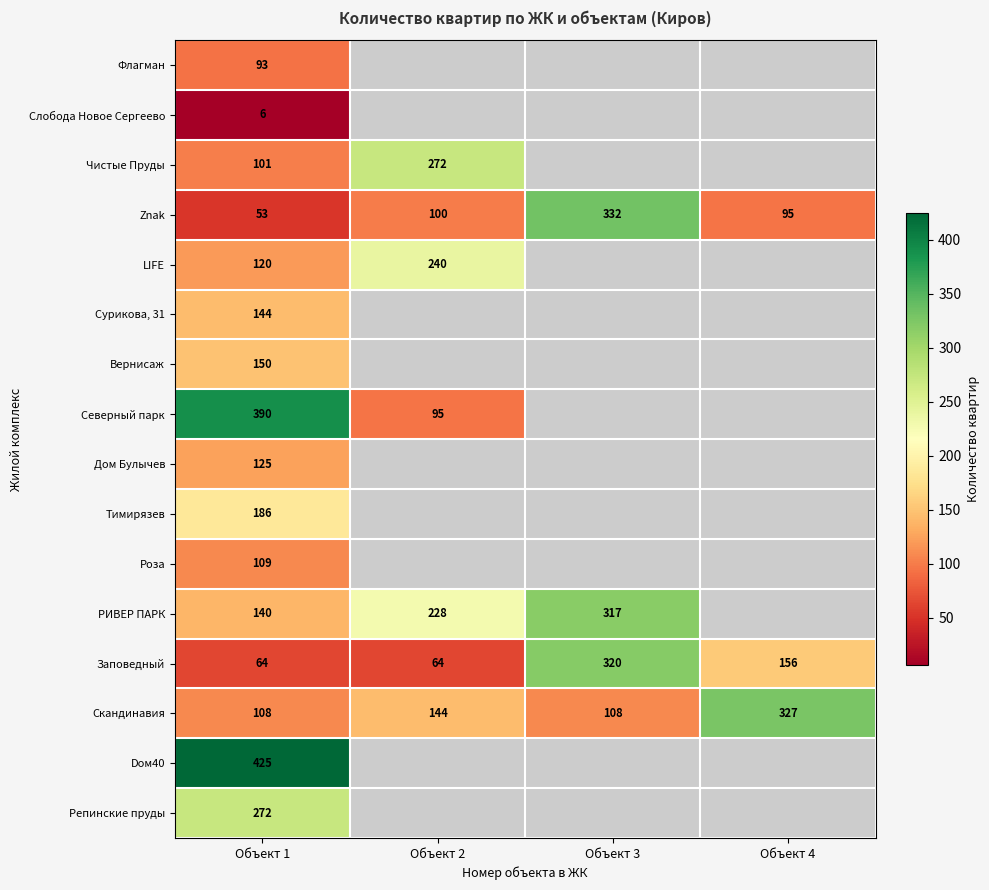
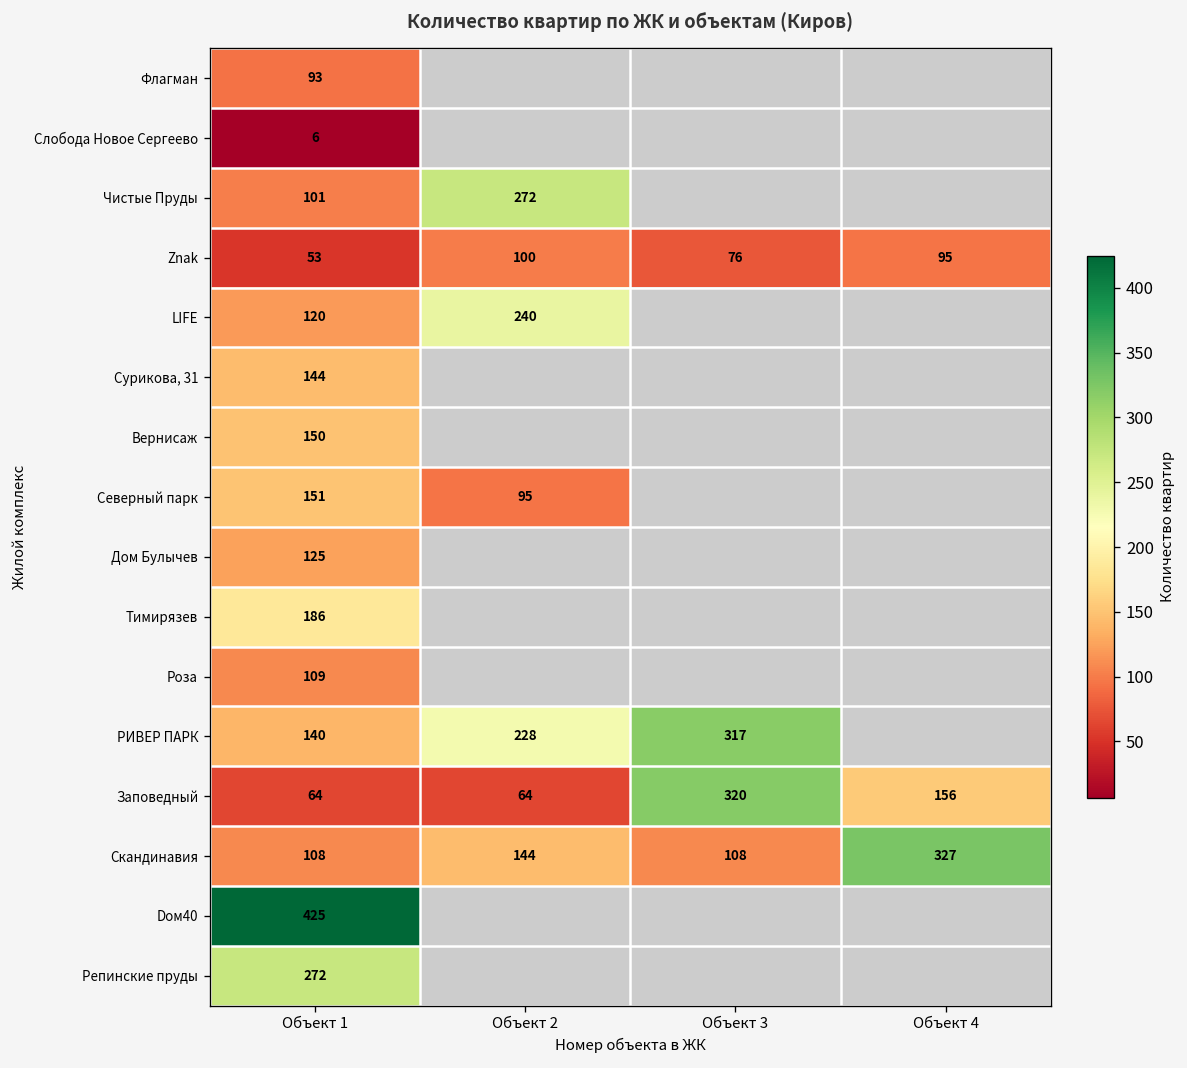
  {
    "Флагман": {
      "Объект 1": 93
    },
    "Слобода Новое Сергеево": {
      "Объект 1": 6
    },
    "Чистые Пруды": {
      "Объект 1": 101,
      "Объект 2": 272
    },
    "Znak": {
      "Объект 1": 53,
      "Объект 2": 100,
-     "Объект 3": 332,
+     "Объект 3": 76,
      "Объект 4": 95
    },
    "LIFE": {
      "Объект 1": 120,
      "Объект 2": 240
    },
    "Сурикова, 31": {
      "Объект 1": 144
    },
    "Вернисаж": {
      "Объект 1": 150
    },
    "Северный парк": {
-     "Объект 1": 390,
+     "Объект 1": 151,
      "Объект 2": 95
    },
    "Дом Булычев": {
      "Объект 1": 125
    },
    "Тимирязев": {
      "Объект 1": 186
    },
    "Роза": {
      "Объект 1": 109
    },
    "РИВЕР ПАРК": {
      "Объект 1": 140,
      "Объект 2": 228,
      "Объект 3": 317
    },
    "Заповедный": {
      "Объект 1": 64,
      "Объект 2": 64,
      "Объект 3": 320,
      "Объект 4": 156
    },
    "Скандинавия": {
      "Объект 1": 108,
      "Объект 2": 144,
      "Объект 3": 108,
      "Объект 4": 327
    },
    "Dом40": {
      "Объект 1": 425
    },
    "Репинские пруды": {
      "Объект 1": 272
    }
  }
